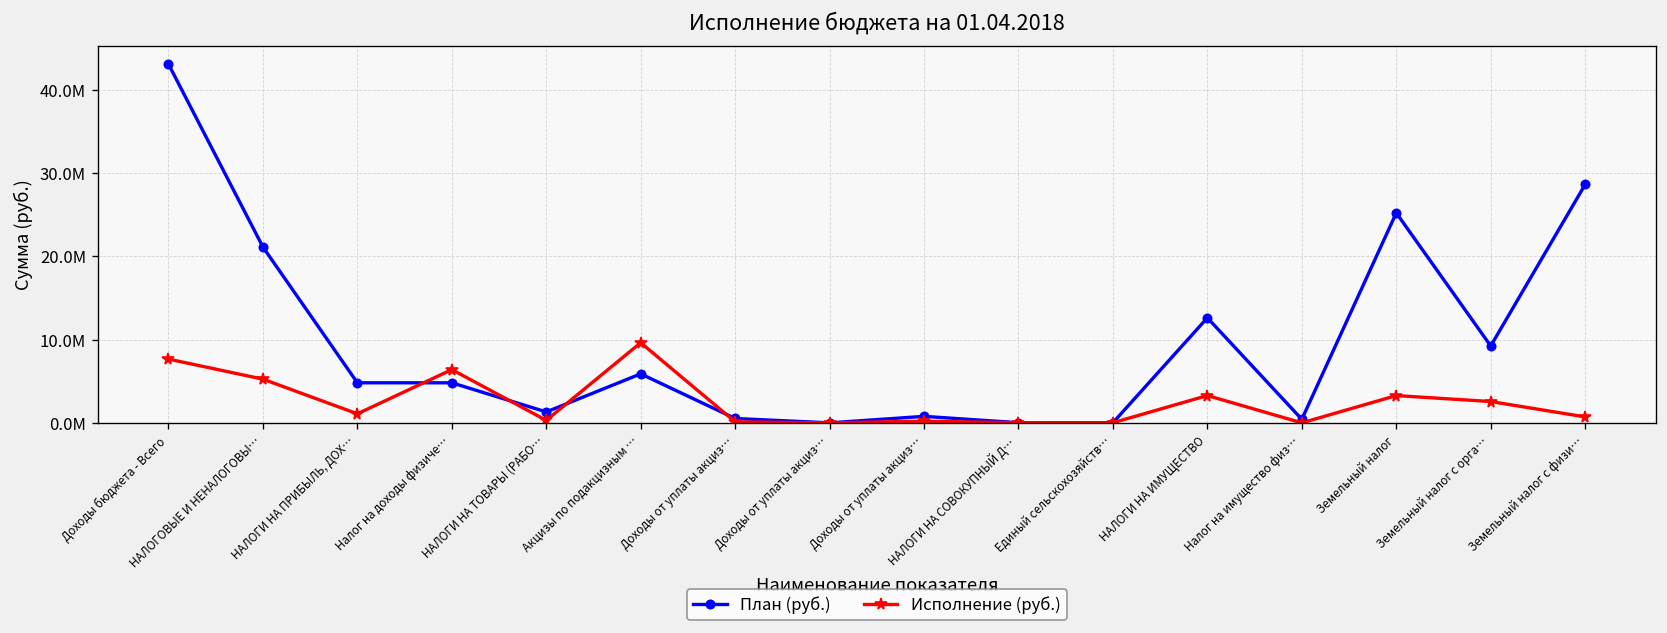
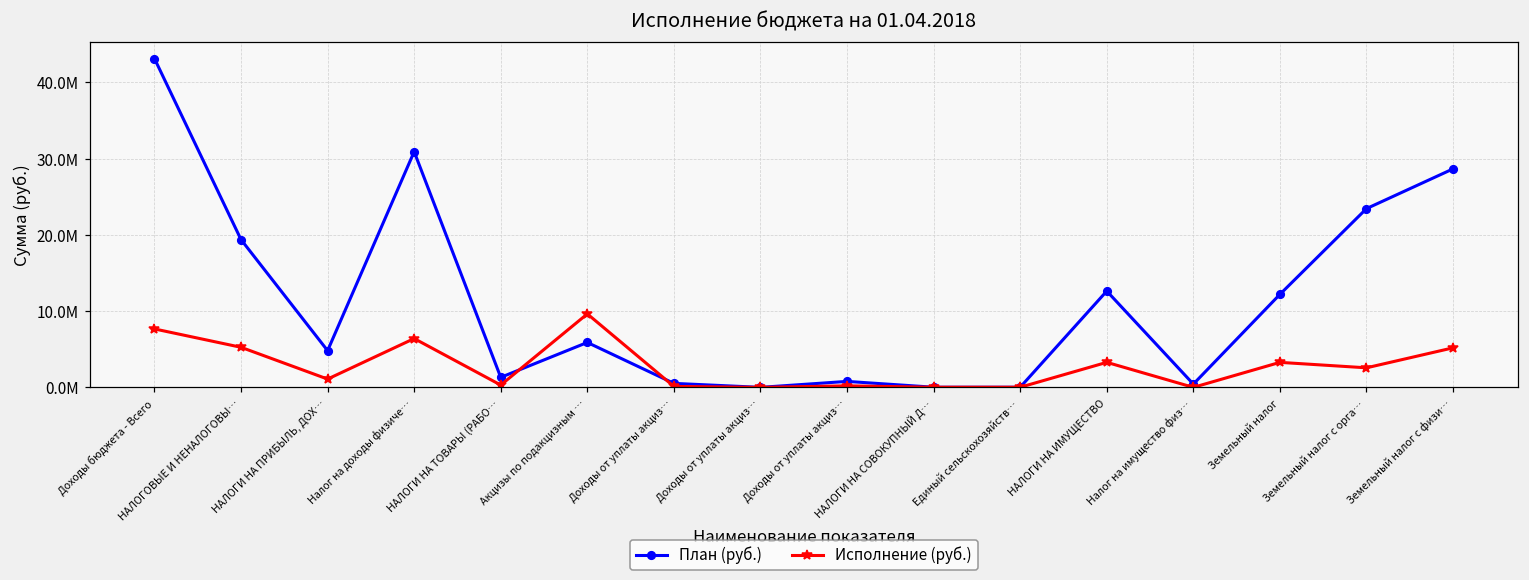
  {
    "План (руб.)": {
      "Доходы бюджета - Всего": 43000000,
-     "НАЛОГОВЫЕ И НЕНАЛОГОВЫ…": 21000000,
+     "НАЛОГОВЫЕ И НЕНАЛОГОВЫ…": 19000000,
      "НАЛОГИ НА ПРИБЫЛЬ, ДОХ…": 5000000,
-     "Налог на доходы физиче…": 5000000,
+     "Налог на доходы физиче…": 31000000,
      "НАЛОГИ НА ТОВАРЫ (РАБО…": 1000000,
      "Акцизы по подакцизным …": 6000000,
      "НАЛОГИ НА ИМУЩЕСТВО": 13000000,
      "Налог на имущество физ…": 0,
-     "Земельный налог": 25000000,
-     "Земельный налог с орга…": 9000000,
+     "Земельный налог": 12000000,
+     "Земельный налог с орга…": 23000000,
      "Земельный налог с физи…": 29000000
    },
    "Исполнение (руб.)": {
      "Доходы бюджета - Всего": 8000000,
      "НАЛОГОВЫЕ И НЕНАЛОГОВЫ…": 5000000,
      "НАЛОГИ НА ПРИБЫЛЬ, ДОХ…": 1000000,
      "Налог на доходы физиче…": 6000000,
      "НАЛОГИ НА ТОВАРЫ (РАБО…": 0,
      "Акцизы по подакцизным …": 10000000,
      "НАЛОГИ НА ИМУЩЕСТВО": 3000000,
      "Налог на имущество физ…": 0,
      "Земельный налог": 3000000,
      "Земельный налог с орга…": 3000000,
-     "Земельный налог с физи…": 1000000
+     "Земельный налог с физи…": 5000000
    }
  }
